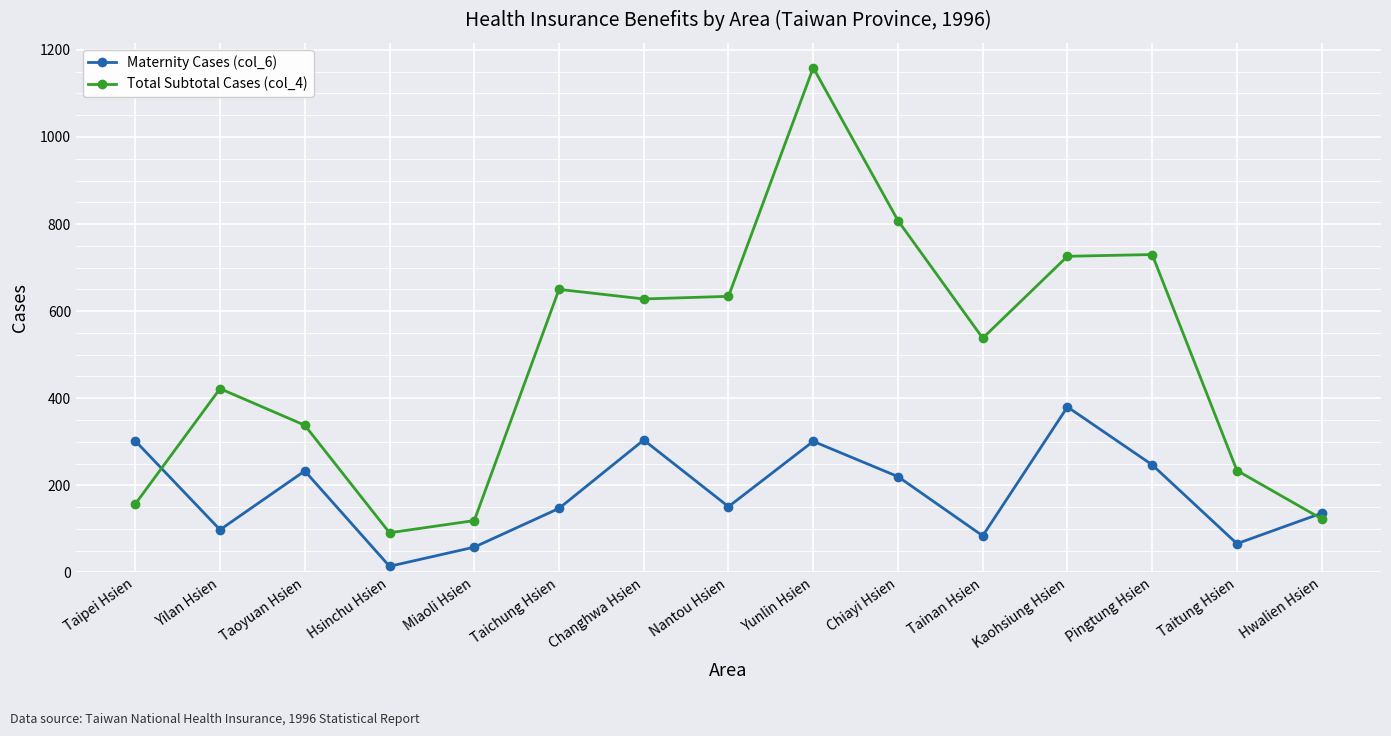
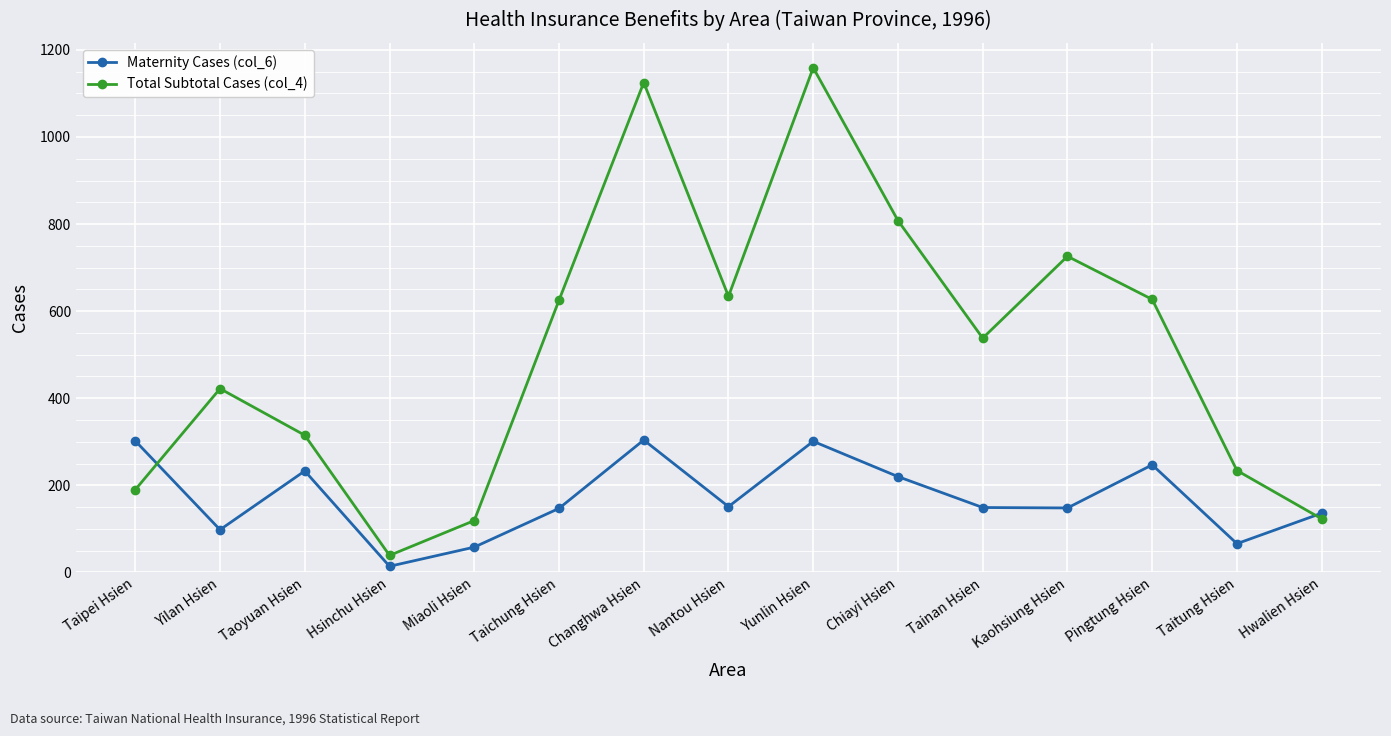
  {
    "Maternity Cases (col_6)": {
      "Taipei Hsien": 300,
      "Yilan Hsien": 100,
      "Taoyuan Hsien": 230,
      "Hsinchu Hsien": 10,
      "Miaoli Hsien": 60,
      "Taichung Hsien": 150,
      "Changhwa Hsien": 300,
      "Nantou Hsien": 150,
      "Yunlin Hsien": 300,
      "Chiayi Hsien": 220,
-     "Tainan Hsien": 80,
-     "Kaohsiung Hsien": 380,
+     "Tainan Hsien": 150,
+     "Kaohsiung Hsien": 150,
      "Pingtung Hsien": 250,
      "Taitung Hsien": 70,
      "Hwalien Hsien": 140
    },
    "Total Subtotal Cases (col_4)": {
-     "Taipei Hsien": 160,
+     "Taipei Hsien": 190,
      "Yilan Hsien": 420,
-     "Taoyuan Hsien": 340,
-     "Hsinchu Hsien": 90,
+     "Taoyuan Hsien": 320,
+     "Hsinchu Hsien": 40,
      "Miaoli Hsien": 120,
-     "Taichung Hsien": 650,
-     "Changhwa Hsien": 630,
+     "Taichung Hsien": 630,
+     "Changhwa Hsien": 1130,
      "Nantou Hsien": 630,
      "Yunlin Hsien": 1160,
      "Chiayi Hsien": 810,
      "Tainan Hsien": 540,
      "Kaohsiung Hsien": 730,
-     "Pingtung Hsien": 730,
+     "Pingtung Hsien": 630,
      "Taitung Hsien": 230,
      "Hwalien Hsien": 120
    }
  }
